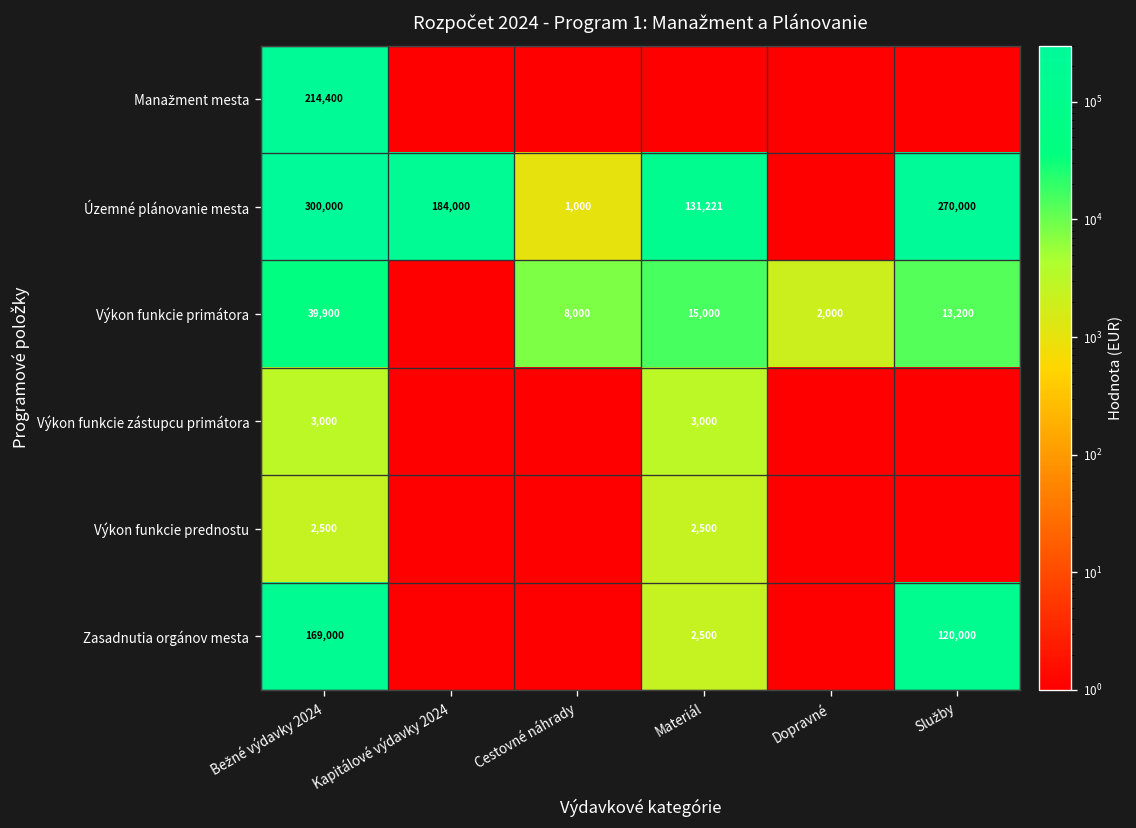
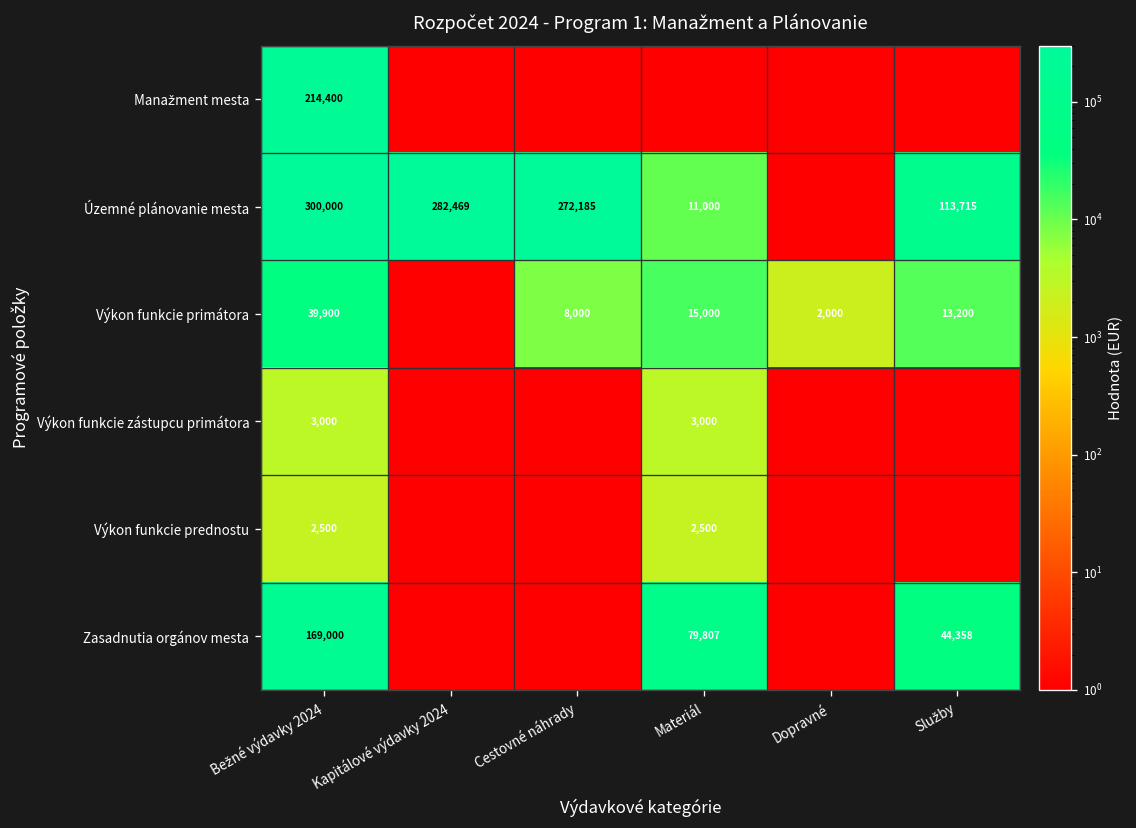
  {
    "Manažment mesta": {
      "Bežné výdavky 2024": "214,400"
    },
    "Územné plánovanie mesta": {
      "Bežné výdavky 2024": "300,000",
-     "Kapitálové výdavky 2024": "184,000",
-     "Cestovné náhrady": "1,000",
-     "Materiál": "131,221",
-     "Služby": "270,000"
+     "Kapitálové výdavky 2024": "282,469",
+     "Cestovné náhrady": "272,185",
+     "Materiál": "11,000",
+     "Služby": "113,715"
    },
    "Výkon funkcie primátora": {
      "Bežné výdavky 2024": "39,900",
      "Cestovné náhrady": "8,000",
      "Materiál": "15,000",
      "Dopravné": "2,000",
      "Služby": "13,200"
    },
    "Výkon funkcie zástupcu primátora": {
      "Bežné výdavky 2024": "3,000",
      "Materiál": "3,000"
    },
    "Výkon funkcie prednostu": {
      "Bežné výdavky 2024": "2,500",
      "Materiál": "2,500"
    },
    "Zasadnutia orgánov mesta": {
      "Bežné výdavky 2024": "169,000",
-     "Materiál": "2,500",
-     "Služby": "120,000"
+     "Materiál": "79,807",
+     "Služby": "44,358"
    }
  }
